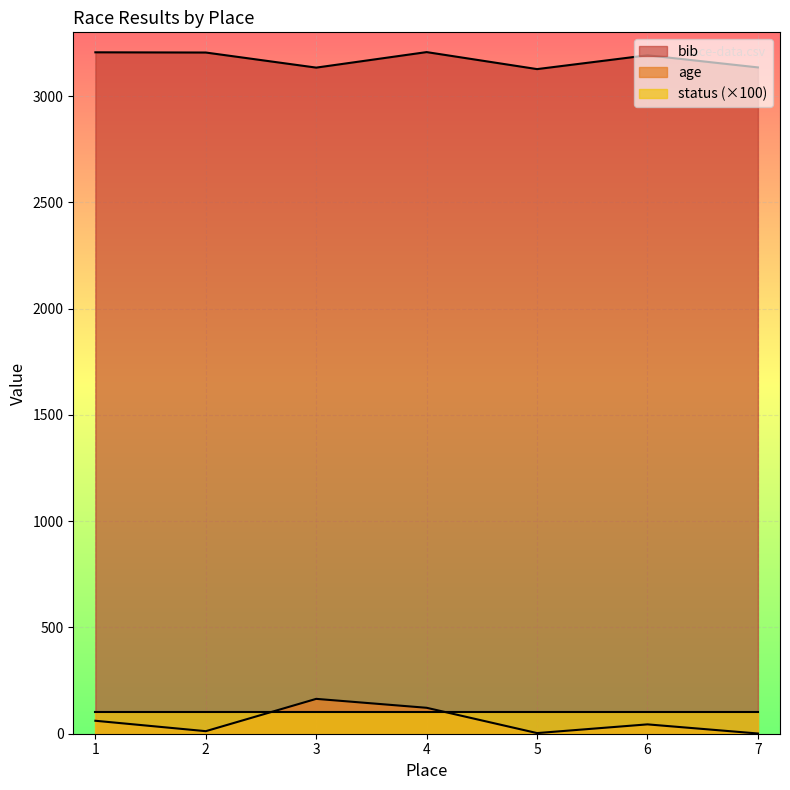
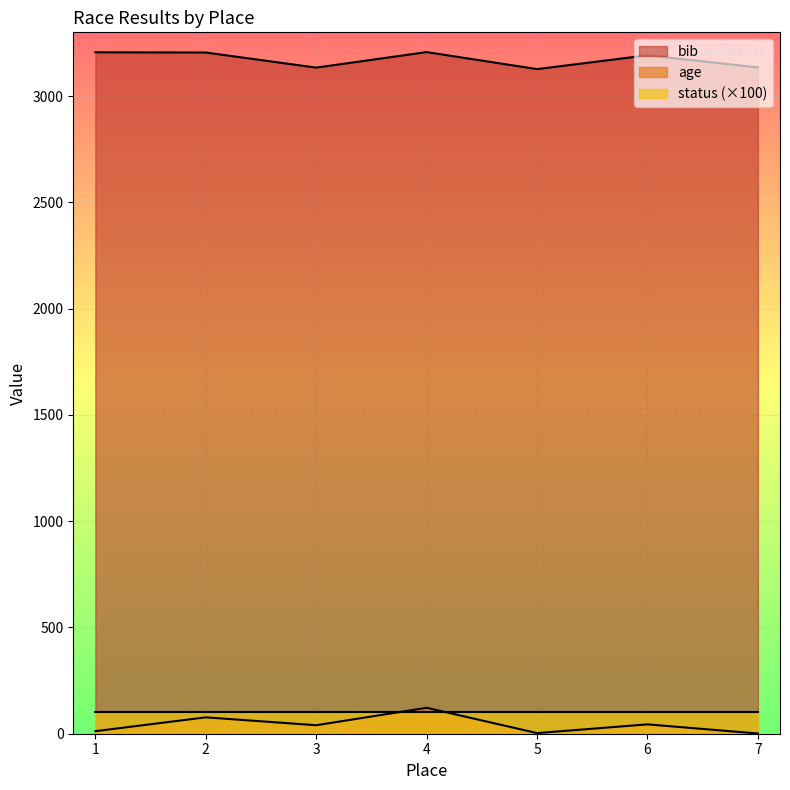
  {
    "bib": {
      "1": 3210,
      "2": 3210,
      "3": 3130,
      "4": 3210,
      "5": 3130
    },
    "age": {
-     "1": 60,
-     "2": 10,
-     "3": 160,
+     "1": 10,
+     "2": 80,
+     "3": 40,
      "4": 120,
      "5": 0,
      "6": 40,
      "7": 0
    },
    "status (×100)": {
      "1": 100,
      "2": 100,
      "3": 100,
      "4": 100,
      "5": 100,
      "6": 100,
      "7": 100
    }
  }
